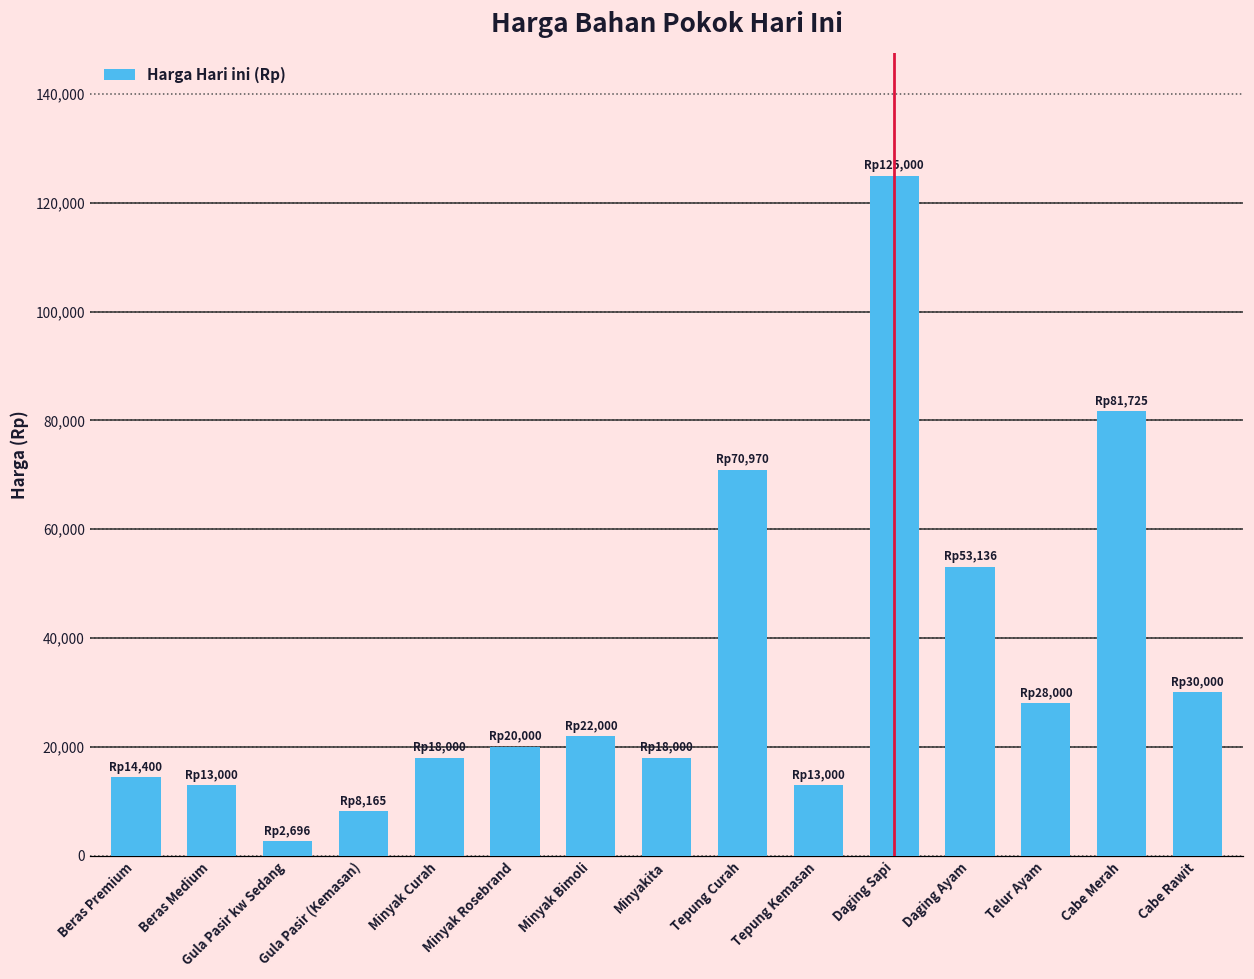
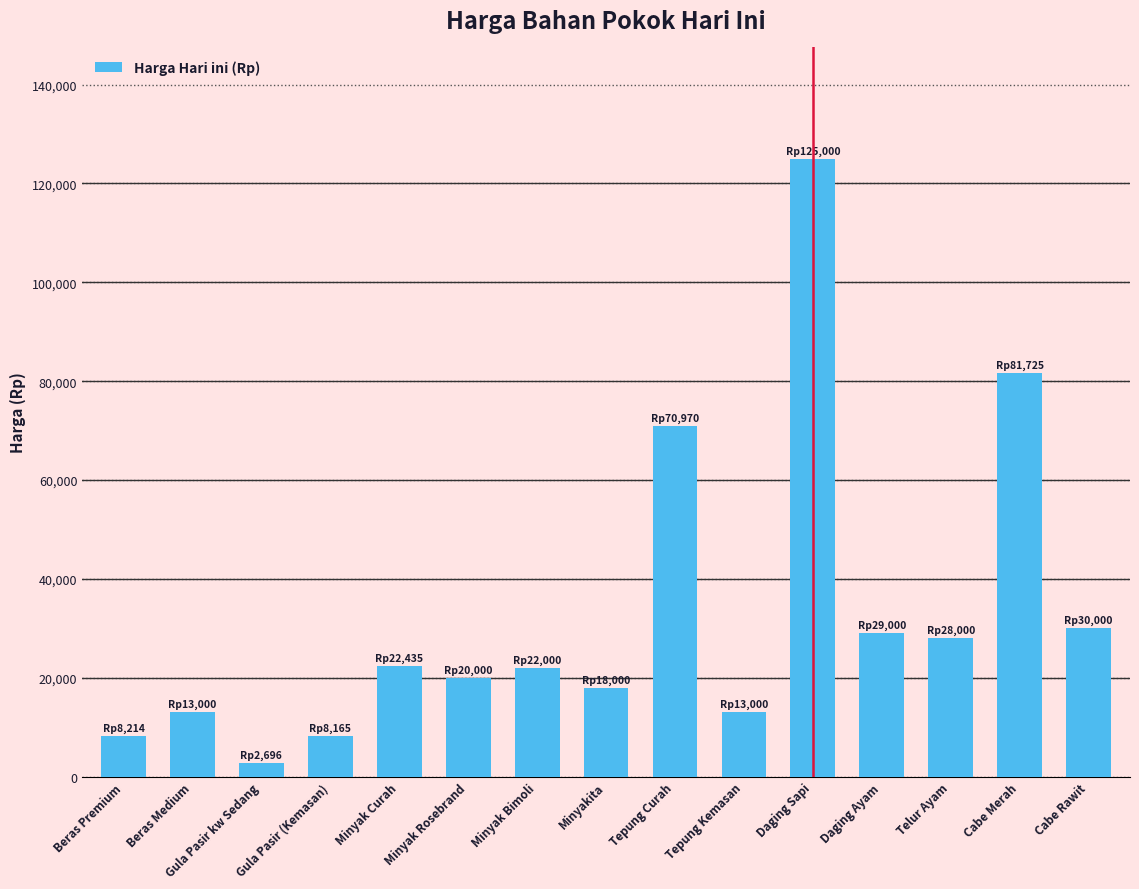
  {
-   "Beras Premium": "14,400",
-   "Minyak Curah": "18,000",
-   "Daging Ayam": "53,136"
+   "Beras Premium": "8,214",
+   "Minyak Curah": "22,435",
+   "Daging Ayam": "29,000"
  }
